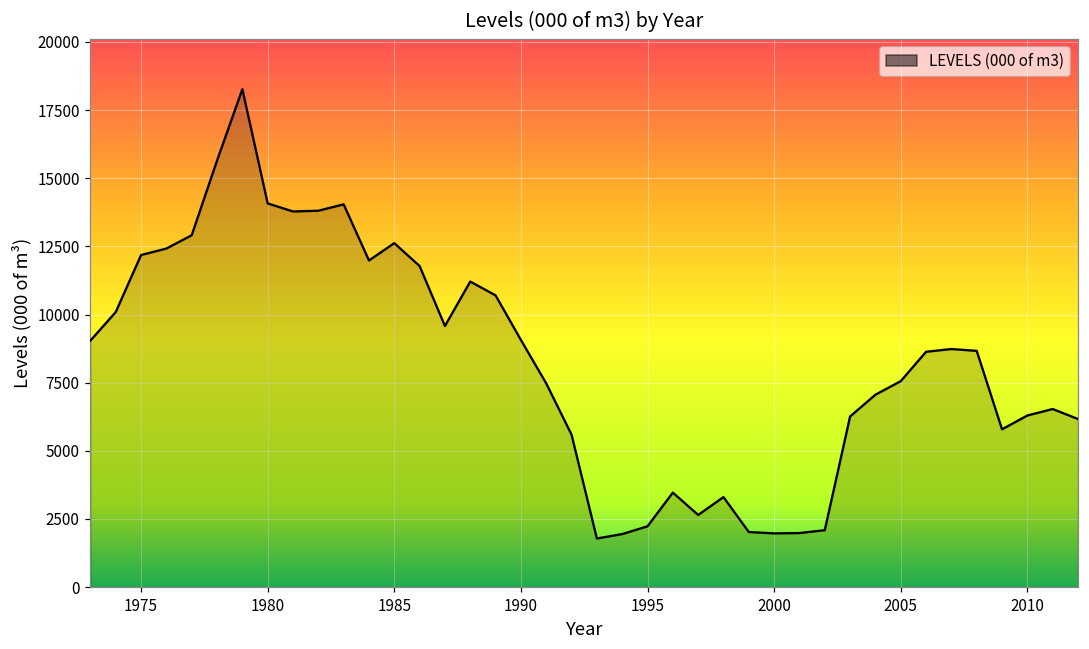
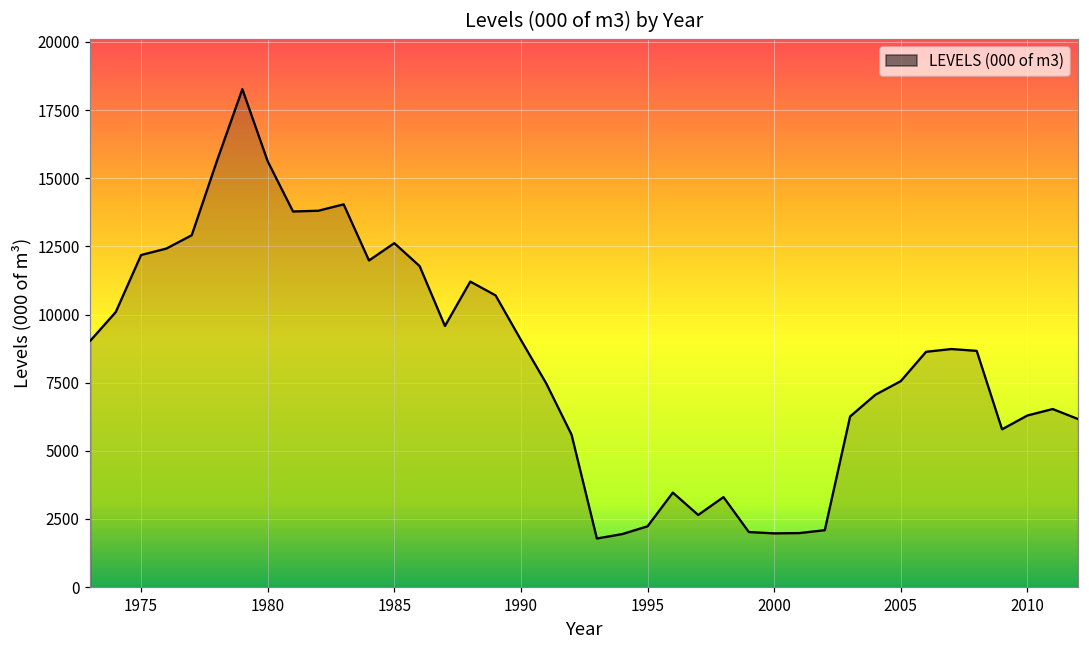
  {
    "1975": 12200,
-   "1980": 14100,
+   "1980": 15600,
    "1985": 12600,
    "1990": 9100,
    "1995": 2200,
    "2000": 2000,
    "2005": 7600,
    "2010": 6300
  }
